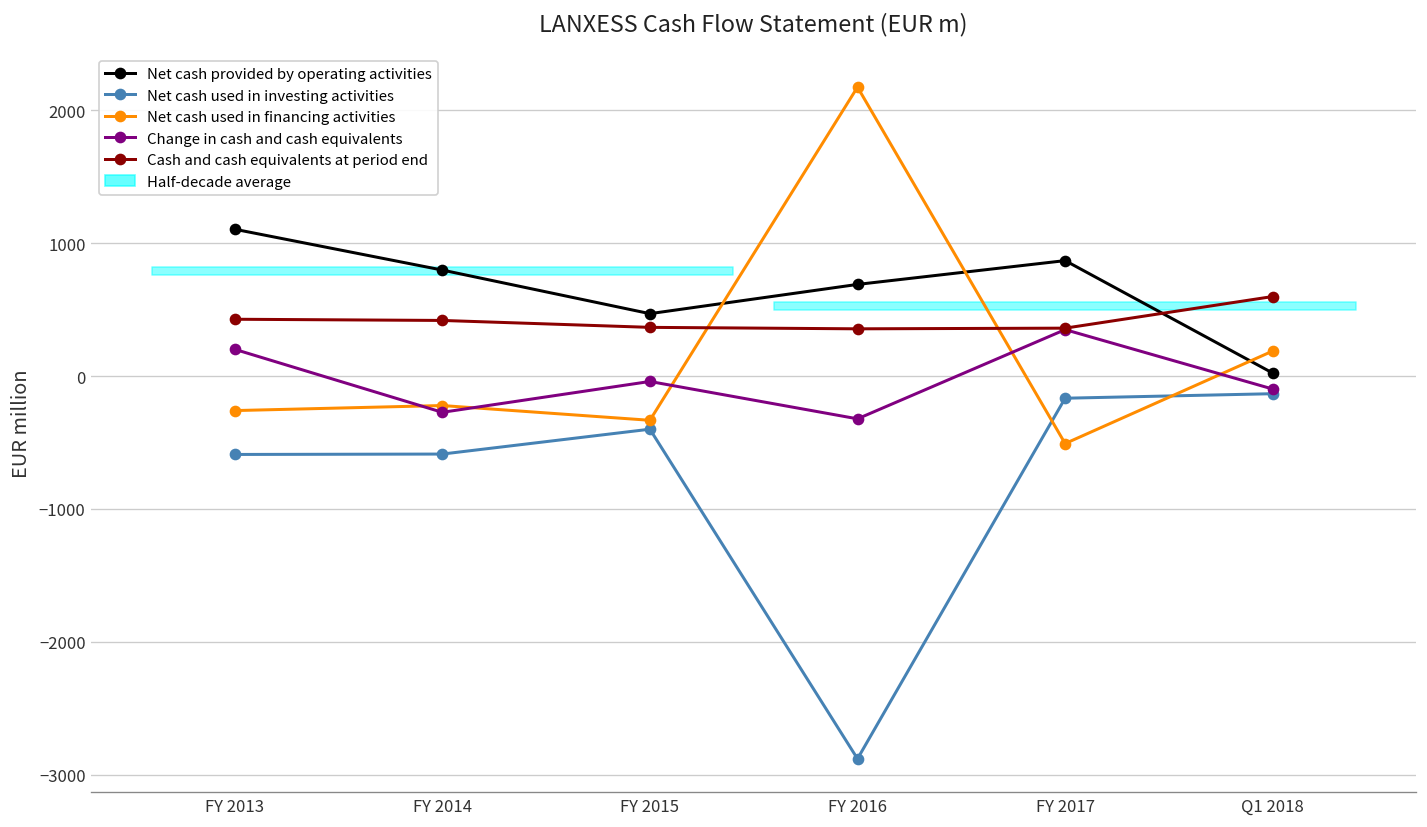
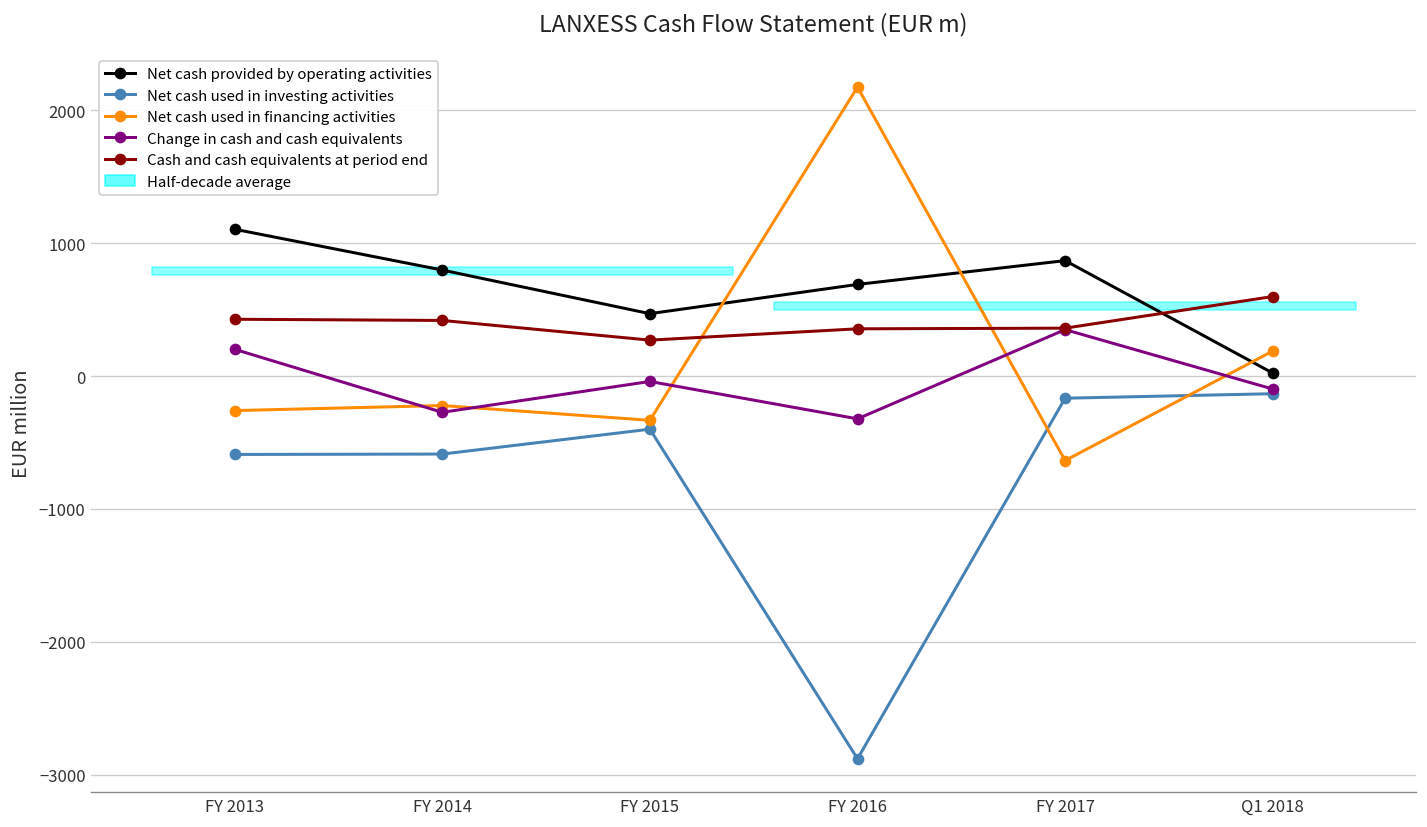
  {
    "Net cash provided by operating activities": {
      "FY 2013": 1100,
      "FY 2014": 800,
      "FY 2015": 470,
      "FY 2016": 690,
      "FY 2017": 870,
      "Q1 2018": 20
    },
    "Net cash used in investing activities": {
      "FY 2013": -590,
      "FY 2014": -590,
      "FY 2015": -400,
      "FY 2016": -2880,
      "FY 2017": -170,
      "Q1 2018": -130
    },
    "Net cash used in financing activities": {
      "FY 2013": -260,
      "FY 2014": -220,
      "FY 2015": -330,
      "FY 2016": 2170,
-     "FY 2017": -510,
+     "FY 2017": -640,
      "Q1 2018": 190
    },
    "Change in cash and cash equivalents": {
      "FY 2013": 200,
      "FY 2014": -270,
      "FY 2015": -40,
      "FY 2016": -320,
      "Q1 2018": -100
    },
    "Cash and cash equivalents at period end": {
      "FY 2013": 430,
      "FY 2014": 420,
-     "FY 2015": 370,
+     "FY 2015": 270,
      "FY 2016": 360,
      "Q1 2018": 600
    }
  }
